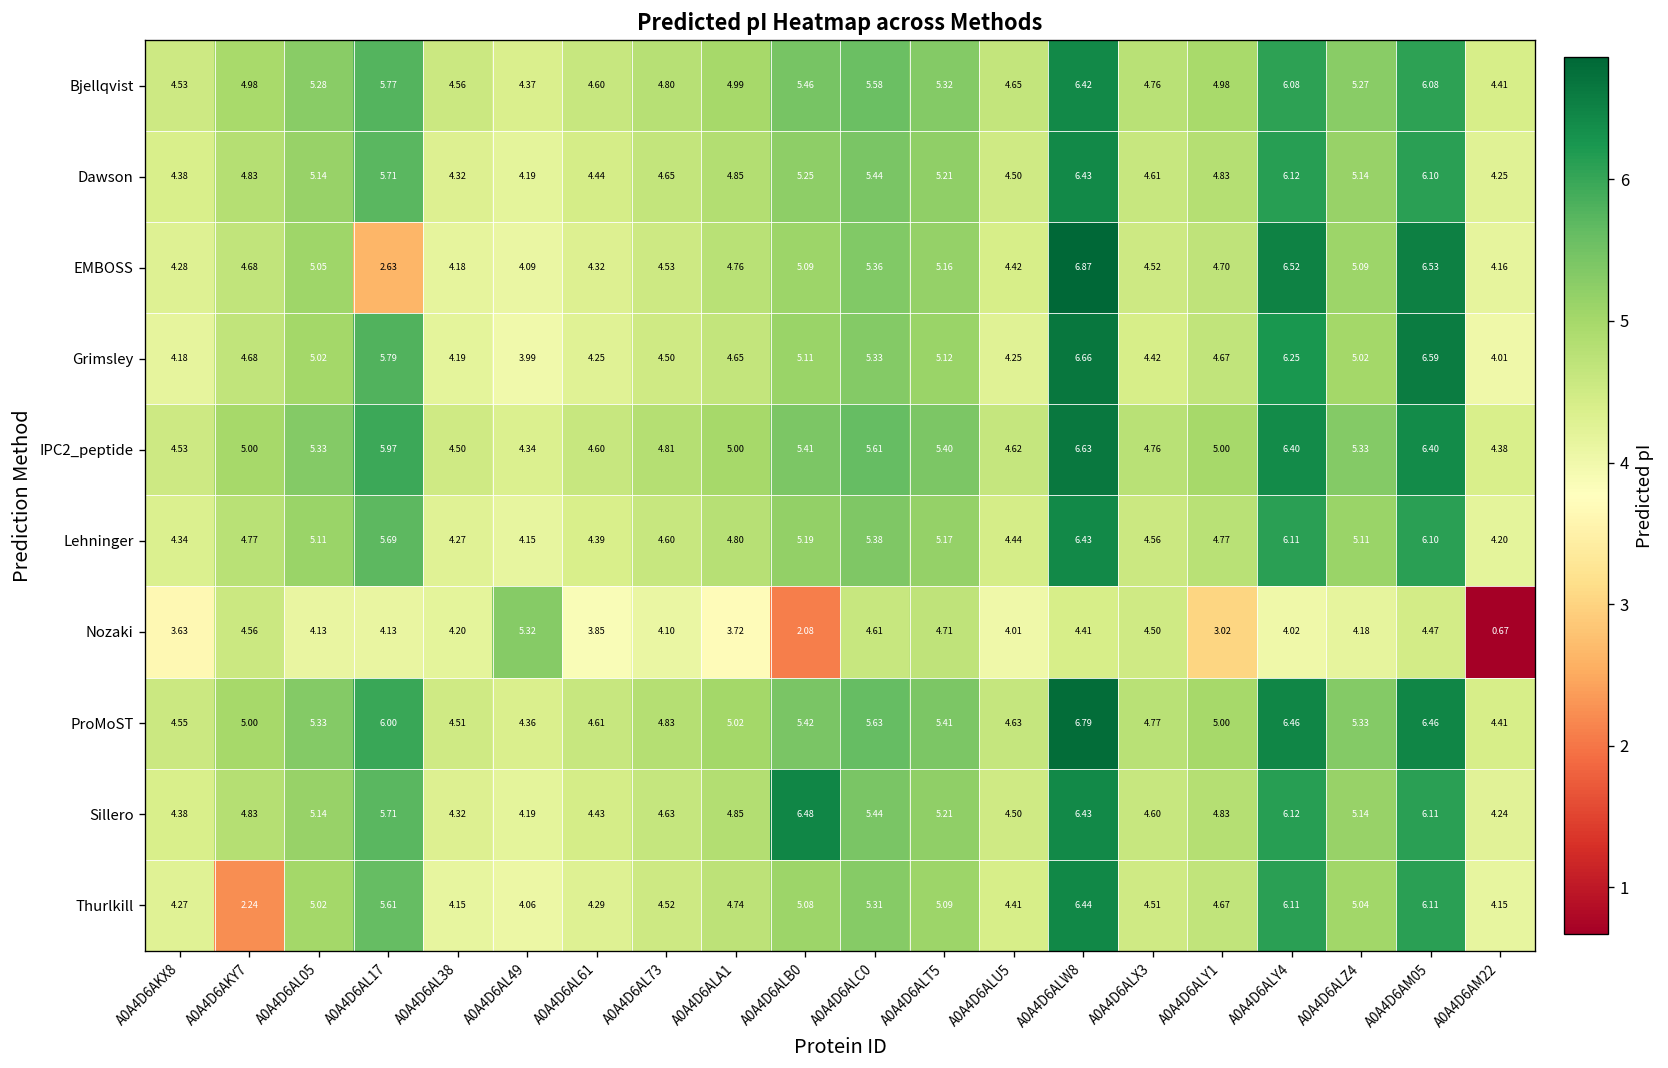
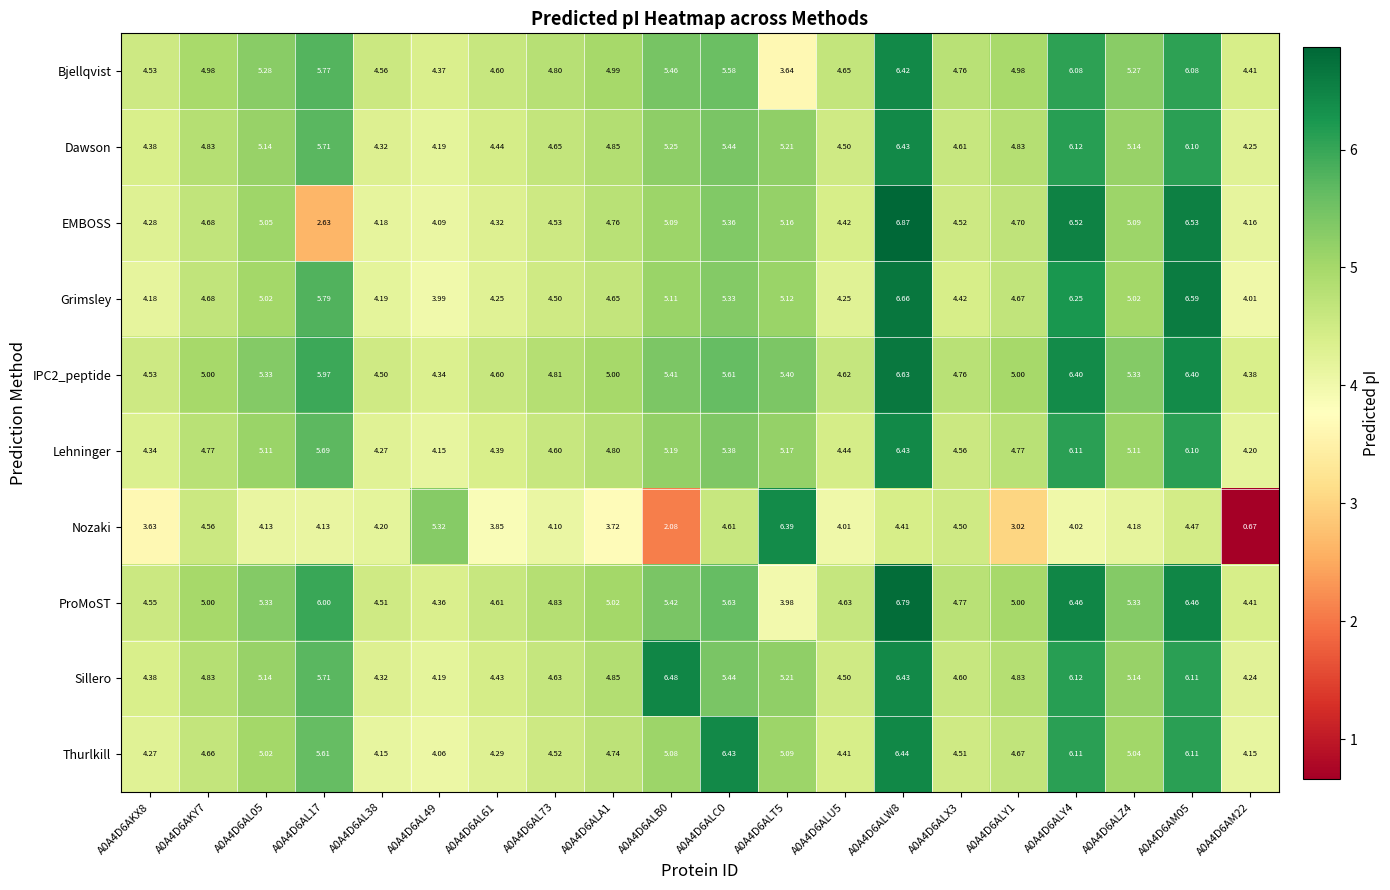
  {
    "Bjellqvist": {
      "A0A4D6AKX8": 4.53,
      "A0A4D6AKY7": 4.98,
      "A0A4D6AL05": 5.28,
      "A0A4D6AL17": 5.77,
      "A0A4D6AL38": 4.56,
      "A0A4D6AL49": 4.37,
      "A0A4D6AL61": 4.60,
      "A0A4D6AL73": 4.80,
      "A0A4D6ALA1": 4.99,
      "A0A4D6ALB0": 5.46,
      "A0A4D6ALC0": 5.58,
-     "A0A4D6ALT5": 5.32,
+     "A0A4D6ALT5": 3.64,
      "A0A4D6ALU5": 4.65,
      "A0A4D6ALW8": 6.42,
      "A0A4D6ALX3": 4.76,
      "A0A4D6ALY1": 4.98,
      "A0A4D6ALY4": 6.08,
      "A0A4D6ALZ4": 5.27,
      "A0A4D6AM05": 6.08,
      "A0A4D6AM22": 4.41
    },
    "Dawson": {
      "A0A4D6AKX8": 4.38,
      "A0A4D6AKY7": 4.83,
      "A0A4D6AL05": 5.14,
      "A0A4D6AL17": 5.71,
      "A0A4D6AL38": 4.32,
      "A0A4D6AL49": 4.19,
      "A0A4D6AL61": 4.44,
      "A0A4D6AL73": 4.65,
      "A0A4D6ALA1": 4.85,
      "A0A4D6ALB0": 5.25,
      "A0A4D6ALC0": 5.44,
      "A0A4D6ALT5": 5.21,
      "A0A4D6ALU5": 4.50,
      "A0A4D6ALW8": 6.43,
      "A0A4D6ALX3": 4.61,
      "A0A4D6ALY1": 4.83,
      "A0A4D6ALY4": 6.12,
      "A0A4D6ALZ4": 5.14,
      "A0A4D6AM05": 6.10,
      "A0A4D6AM22": 4.25
    },
    "EMBOSS": {
      "A0A4D6AKX8": 4.28,
      "A0A4D6AKY7": 4.68,
      "A0A4D6AL05": 5.05,
      "A0A4D6AL17": 2.63,
      "A0A4D6AL38": 4.18,
      "A0A4D6AL49": 4.09,
      "A0A4D6AL61": 4.32,
      "A0A4D6AL73": 4.53,
      "A0A4D6ALA1": 4.76,
      "A0A4D6ALB0": 5.09,
      "A0A4D6ALC0": 5.36,
      "A0A4D6ALT5": 5.16,
      "A0A4D6ALU5": 4.42,
      "A0A4D6ALW8": 6.87,
      "A0A4D6ALX3": 4.52,
      "A0A4D6ALY1": 4.70,
      "A0A4D6ALY4": 6.52,
      "A0A4D6ALZ4": 5.09,
      "A0A4D6AM05": 6.53,
      "A0A4D6AM22": 4.16
    },
    "Grimsley": {
      "A0A4D6AKX8": 4.18,
      "A0A4D6AKY7": 4.68,
      "A0A4D6AL05": 5.02,
      "A0A4D6AL17": 5.79,
      "A0A4D6AL38": 4.19,
      "A0A4D6AL49": 3.99,
      "A0A4D6AL61": 4.25,
      "A0A4D6AL73": 4.50,
      "A0A4D6ALA1": 4.65,
      "A0A4D6ALB0": 5.11,
      "A0A4D6ALC0": 5.33,
      "A0A4D6ALT5": 5.12,
      "A0A4D6ALU5": 4.25,
      "A0A4D6ALW8": 6.66,
      "A0A4D6ALX3": 4.42,
      "A0A4D6ALY1": 4.67,
      "A0A4D6ALY4": 6.25,
      "A0A4D6ALZ4": 5.02,
      "A0A4D6AM05": 6.59,
      "A0A4D6AM22": 4.01
    },
    "IPC2_peptide": {
      "A0A4D6AKX8": 4.53,
      "A0A4D6AKY7": 5.00,
      "A0A4D6AL05": 5.33,
      "A0A4D6AL17": 5.97,
      "A0A4D6AL38": 4.50,
      "A0A4D6AL49": 4.34,
      "A0A4D6AL61": 4.60,
      "A0A4D6AL73": 4.81,
      "A0A4D6ALA1": 5.00,
      "A0A4D6ALB0": 5.41,
      "A0A4D6ALC0": 5.61,
      "A0A4D6ALT5": 5.40,
      "A0A4D6ALU5": 4.62,
      "A0A4D6ALW8": 6.63,
      "A0A4D6ALX3": 4.76,
      "A0A4D6ALY1": 5.00,
      "A0A4D6ALY4": 6.40,
      "A0A4D6ALZ4": 5.33,
      "A0A4D6AM05": 6.40,
      "A0A4D6AM22": 4.38
    },
    "Lehninger": {
      "A0A4D6AKX8": 4.34,
      "A0A4D6AKY7": 4.77,
      "A0A4D6AL05": 5.11,
      "A0A4D6AL17": 5.69,
      "A0A4D6AL38": 4.27,
      "A0A4D6AL49": 4.15,
      "A0A4D6AL61": 4.39,
      "A0A4D6AL73": 4.60,
      "A0A4D6ALA1": 4.80,
      "A0A4D6ALB0": 5.19,
      "A0A4D6ALC0": 5.38,
      "A0A4D6ALT5": 5.17,
      "A0A4D6ALU5": 4.44,
      "A0A4D6ALW8": 6.43,
      "A0A4D6ALX3": 4.56,
      "A0A4D6ALY1": 4.77,
      "A0A4D6ALY4": 6.11,
      "A0A4D6ALZ4": 5.11,
      "A0A4D6AM05": 6.10,
      "A0A4D6AM22": 4.20
    },
    "Nozaki": {
      "A0A4D6AKX8": 3.63,
      "A0A4D6AKY7": 4.56,
      "A0A4D6AL05": 4.13,
      "A0A4D6AL17": 4.13,
      "A0A4D6AL38": 4.20,
      "A0A4D6AL49": 5.32,
      "A0A4D6AL61": 3.85,
      "A0A4D6AL73": 4.10,
      "A0A4D6ALA1": 3.72,
      "A0A4D6ALB0": 2.08,
      "A0A4D6ALC0": 4.61,
-     "A0A4D6ALT5": 4.71,
+     "A0A4D6ALT5": 6.39,
      "A0A4D6ALU5": 4.01,
      "A0A4D6ALW8": 4.41,
      "A0A4D6ALX3": 4.50,
      "A0A4D6ALY1": 3.02,
      "A0A4D6ALY4": 4.02,
      "A0A4D6ALZ4": 4.18,
      "A0A4D6AM05": 4.47,
      "A0A4D6AM22": 0.67
    },
    "ProMoST": {
      "A0A4D6AKX8": 4.55,
      "A0A4D6AKY7": 5.00,
      "A0A4D6AL05": 5.33,
      "A0A4D6AL17": 6.00,
      "A0A4D6AL38": 4.51,
      "A0A4D6AL49": 4.36,
      "A0A4D6AL61": 4.61,
      "A0A4D6AL73": 4.83,
      "A0A4D6ALA1": 5.02,
      "A0A4D6ALB0": 5.42,
      "A0A4D6ALC0": 5.63,
-     "A0A4D6ALT5": 5.41,
+     "A0A4D6ALT5": 3.98,
      "A0A4D6ALU5": 4.63,
      "A0A4D6ALW8": 6.79,
      "A0A4D6ALX3": 4.77,
      "A0A4D6ALY1": 5.00,
      "A0A4D6ALY4": 6.46,
      "A0A4D6ALZ4": 5.33,
      "A0A4D6AM05": 6.46,
      "A0A4D6AM22": 4.41
    },
    "Sillero": {
      "A0A4D6AKX8": 4.38,
      "A0A4D6AKY7": 4.83,
      "A0A4D6AL05": 5.14,
      "A0A4D6AL17": 5.71,
      "A0A4D6AL38": 4.32,
      "A0A4D6AL49": 4.19,
      "A0A4D6AL61": 4.43,
      "A0A4D6AL73": 4.63,
      "A0A4D6ALA1": 4.85,
      "A0A4D6ALB0": 6.48,
      "A0A4D6ALC0": 5.44,
      "A0A4D6ALT5": 5.21,
      "A0A4D6ALU5": 4.50,
      "A0A4D6ALW8": 6.43,
      "A0A4D6ALX3": 4.60,
      "A0A4D6ALY1": 4.83,
      "A0A4D6ALY4": 6.12,
      "A0A4D6ALZ4": 5.14,
      "A0A4D6AM05": 6.11,
      "A0A4D6AM22": 4.24
    },
    "Thurlkill": {
      "A0A4D6AKX8": 4.27,
-     "A0A4D6AKY7": 2.24,
+     "A0A4D6AKY7": 4.66,
      "A0A4D6AL05": 5.02,
      "A0A4D6AL17": 5.61,
      "A0A4D6AL38": 4.15,
      "A0A4D6AL49": 4.06,
      "A0A4D6AL61": 4.29,
      "A0A4D6AL73": 4.52,
      "A0A4D6ALA1": 4.74,
      "A0A4D6ALB0": 5.08,
-     "A0A4D6ALC0": 5.31,
+     "A0A4D6ALC0": 6.43,
      "A0A4D6ALT5": 5.09,
      "A0A4D6ALU5": 4.41,
      "A0A4D6ALW8": 6.44,
      "A0A4D6ALX3": 4.51,
      "A0A4D6ALY1": 4.67,
      "A0A4D6ALY4": 6.11,
      "A0A4D6ALZ4": 5.04,
      "A0A4D6AM05": 6.11,
      "A0A4D6AM22": 4.15
    }
  }
